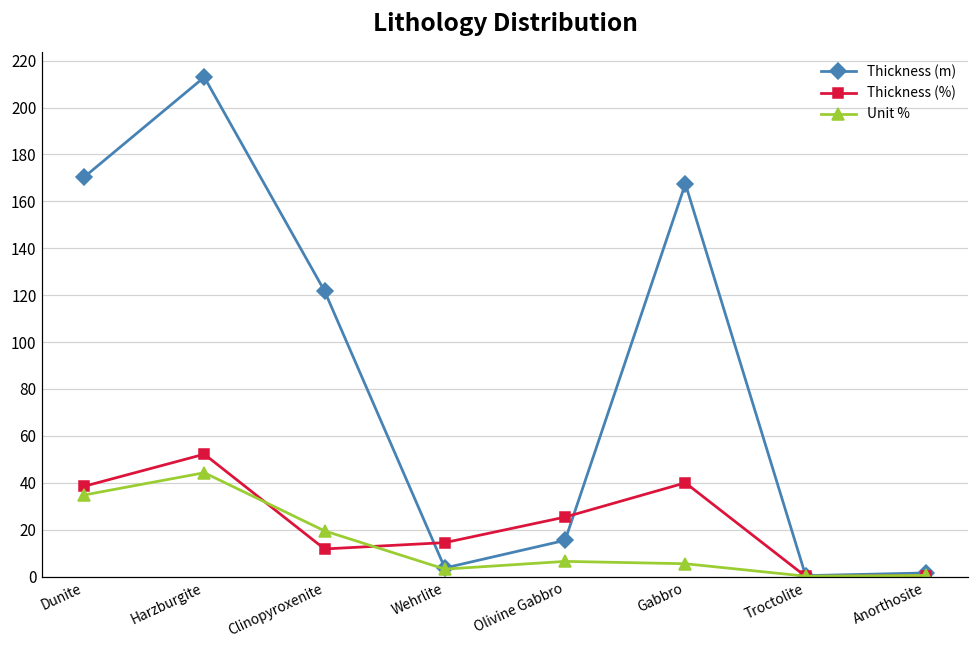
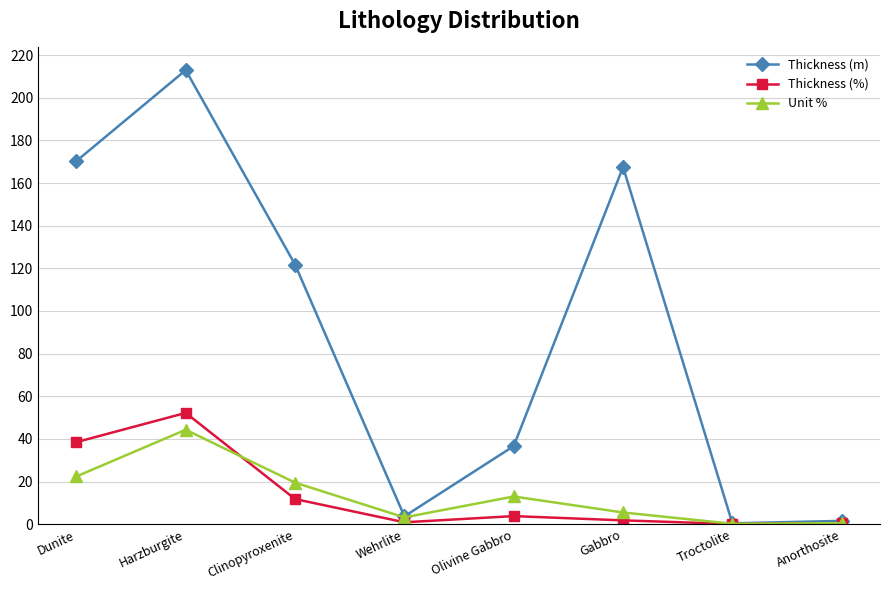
  {
    "Thickness (m)": {
      "Dunite": 170,
      "Harzburgite": 213,
      "Clinopyroxenite": 122,
-     "Olivine Gabbro": 15,
+     "Olivine Gabbro": 37,
      "Gabbro": 168
    },
    "Thickness (%)": {
      "Dunite": 39,
      "Harzburgite": 52,
      "Clinopyroxenite": 12,
-     "Wehrlite": 15,
-     "Olivine Gabbro": 25,
-     "Gabbro": 40
+     "Wehrlite": 1,
+     "Olivine Gabbro": 4,
+     "Gabbro": 2
    },
    "Unit %": {
-     "Dunite": 35,
+     "Dunite": 22,
      "Harzburgite": 44,
      "Clinopyroxenite": 20,
-     "Olivine Gabbro": 7,
+     "Olivine Gabbro": 13,
      "Gabbro": 6
    }
  }
